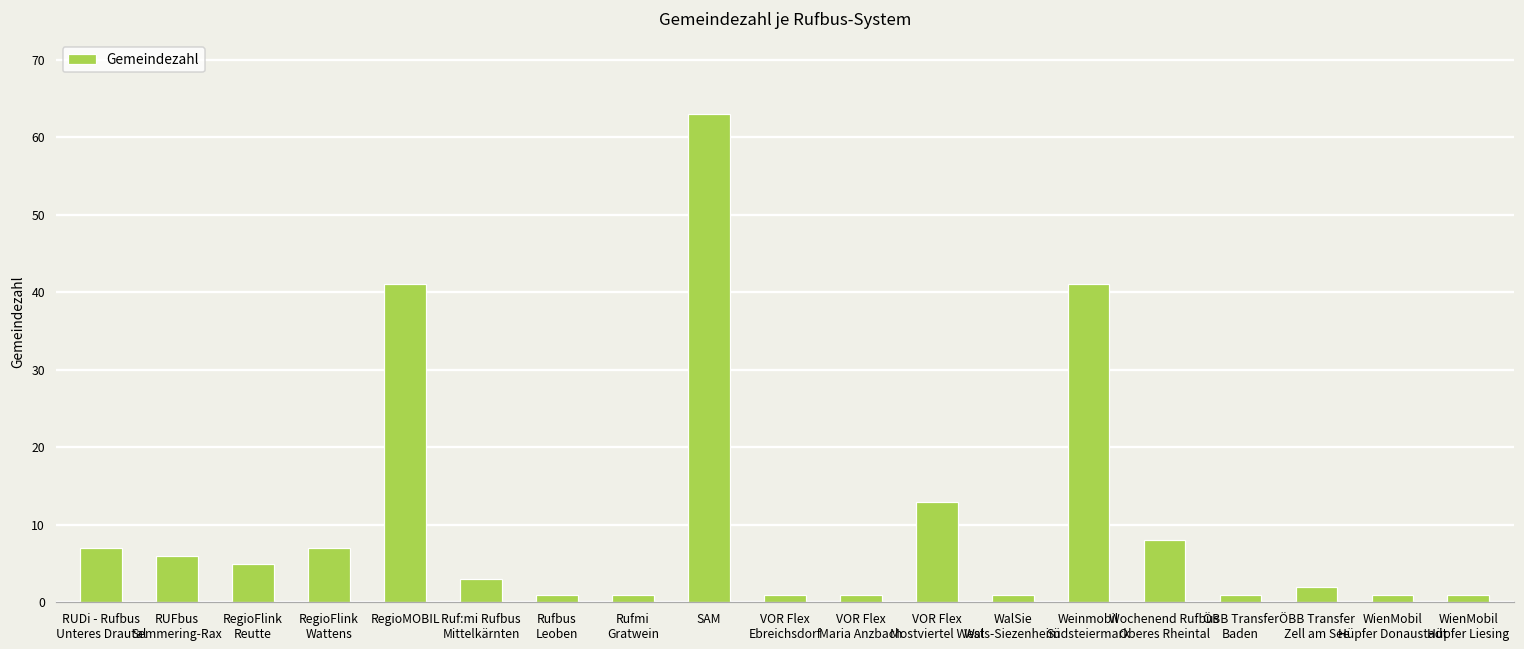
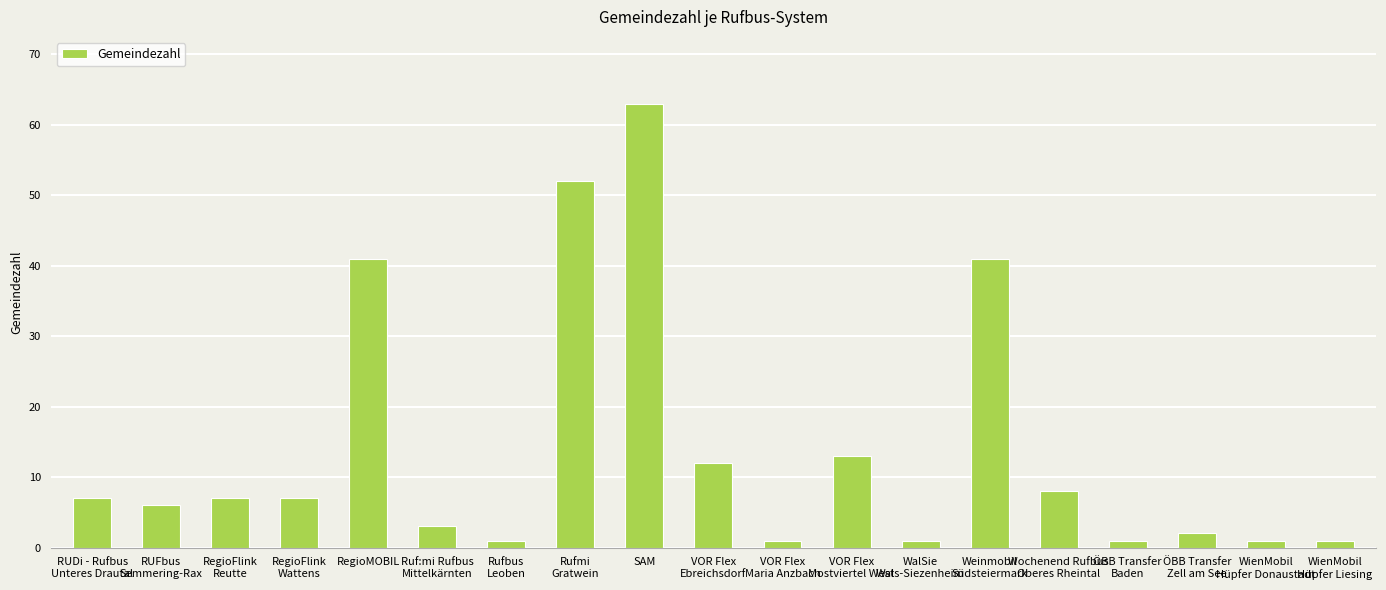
  {
-   "RegioFlink Reutte": 5,
+   "RegioFlink Reutte": 7,
    "RegioFlink Wattens": 7,
    "RegioMOBIL": 41,
    "Ruf:mi Rufbus Mittelkärnten": 3,
    "Rufbus Leoben": 1,
-   "Rufmi Gratwein": 1,
+   "Rufmi Gratwein": 52,
    "SAM": 63,
-   "VOR Flex Ebreichsdorf": 1
+   "VOR Flex Ebreichsdorf": 12
  }
